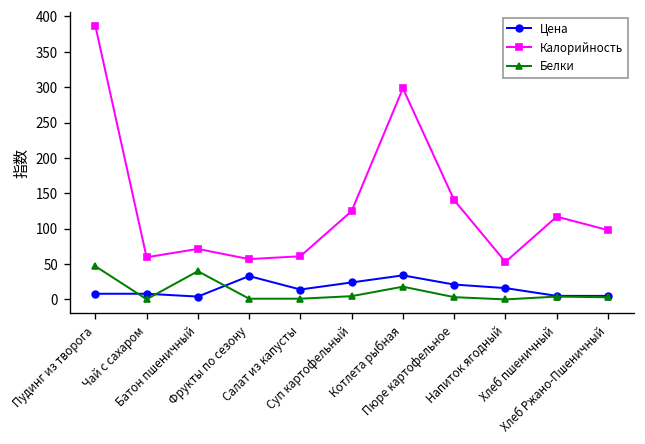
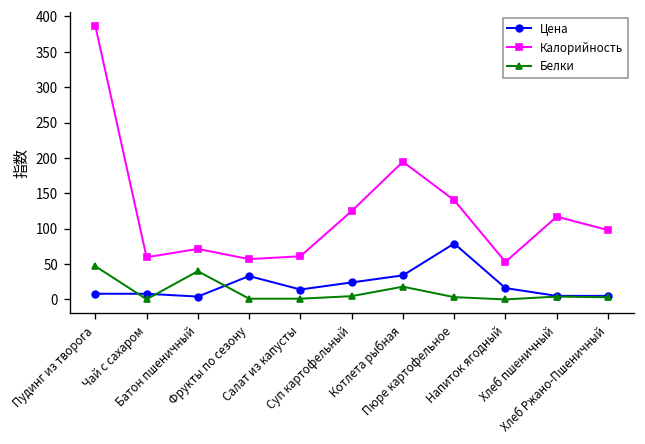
  {
    "Цена": {
      "Пудинг из творога": 10,
      "Чай с сахаром": 10,
      "Батон пшеничный": 0,
      "Фрукты по сезону": 30,
      "Салат из капусты": 10,
      "Суп картофельный": 20,
      "Котлета рыбная": 30,
-     "Пюре картофельное": 20,
+     "Пюре картофельное": 80,
      "Напиток ягодный": 20
    },
    "Калорийность": {
      "Пудинг из творога": 390,
      "Чай с сахаром": 60,
      "Батон пшеничный": 70,
      "Фрукты по сезону": 60,
      "Салат из капусты": 60,
      "Суп картофельный": 120,
-     "Котлета рыбная": 300,
+     "Котлета рыбная": 190,
      "Пюре картофельное": 140,
      "Напиток ягодный": 50,
      "Хлеб пшеничный": 120,
      "Хлеб Ржано-Пшеничный": 100
    },
    "Белки": {
      "Пудинг из творога": 50,
      "Чай с сахаром": 0,
      "Батон пшеничный": 40,
      "Фрукты по сезону": 0,
      "Салат из капусты": 0,
      "Суп картофельный": 0,
      "Котлета рыбная": 20,
      "Пюре картофельное": 0,
      "Напиток ягодный": 0
    }
  }
